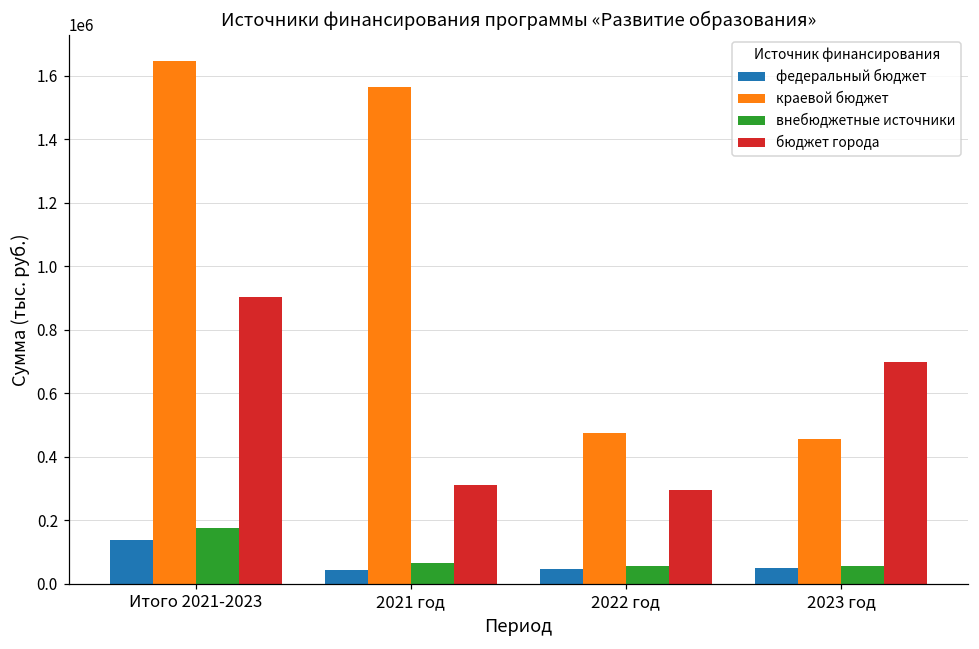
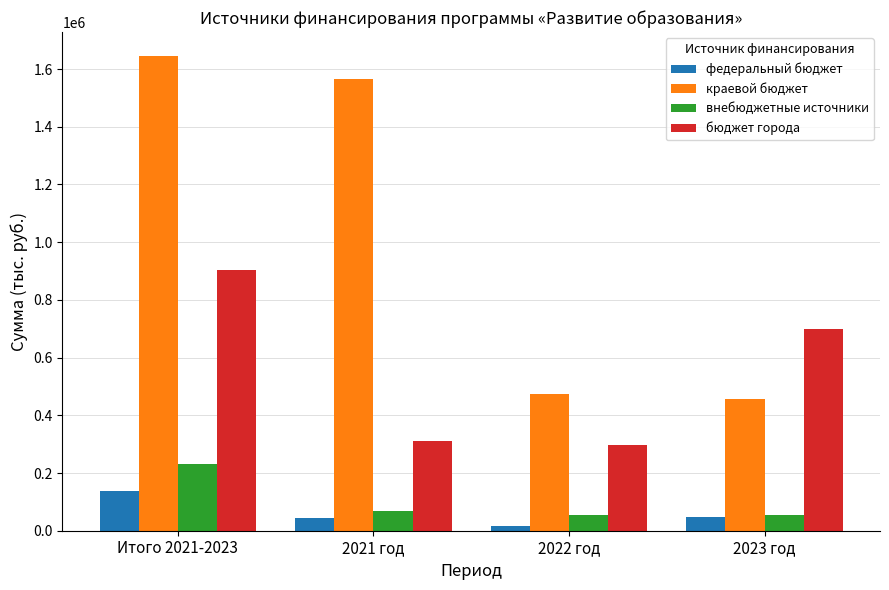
  {
    "федеральный бюджет": {
      "Итого 2021-2023": 140000,
      "2021 год": 40000,
-     "2022 год": 50000,
+     "2022 год": 20000,
      "2023 год": 50000
    },
    "краевой бюджет": {
      "Итого 2021-2023": 1650000,
      "2021 год": 1560000,
      "2022 год": 470000,
      "2023 год": 460000
    },
    "внебюджетные источники": {
-     "Итого 2021-2023": 180000,
+     "Итого 2021-2023": 230000,
      "2021 год": 70000,
      "2022 год": 60000,
      "2023 год": 60000
    },
    "бюджет города": {
      "Итого 2021-2023": 900000,
      "2021 год": 310000,
      "2022 год": 300000,
      "2023 год": 700000
    }
  }
